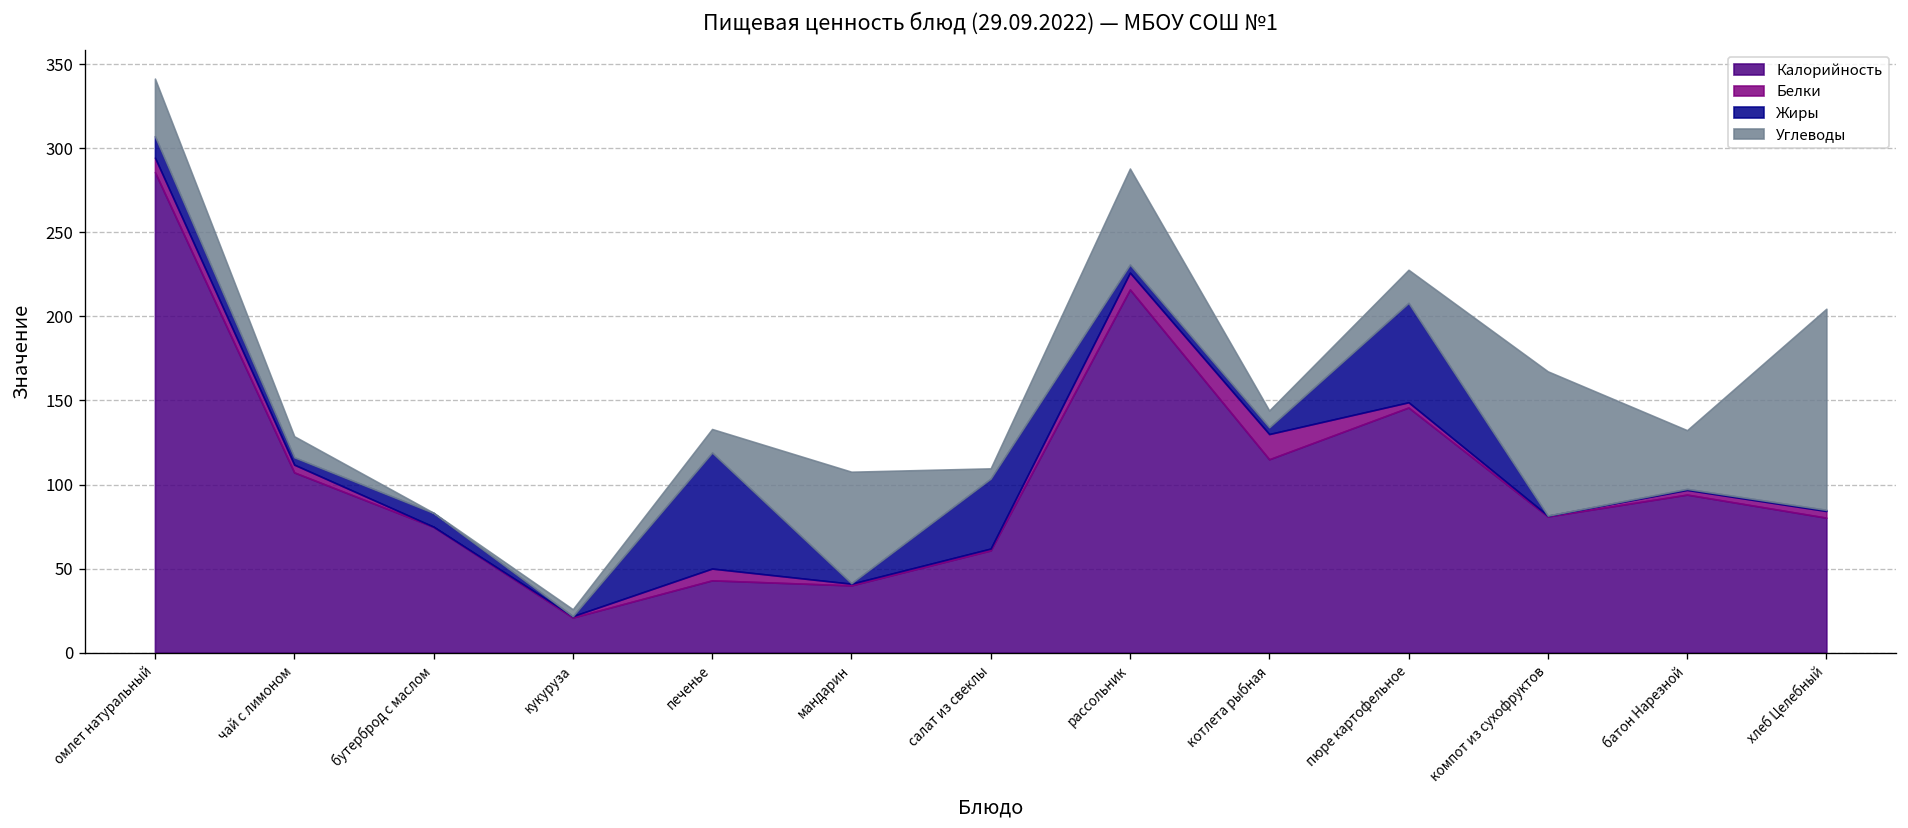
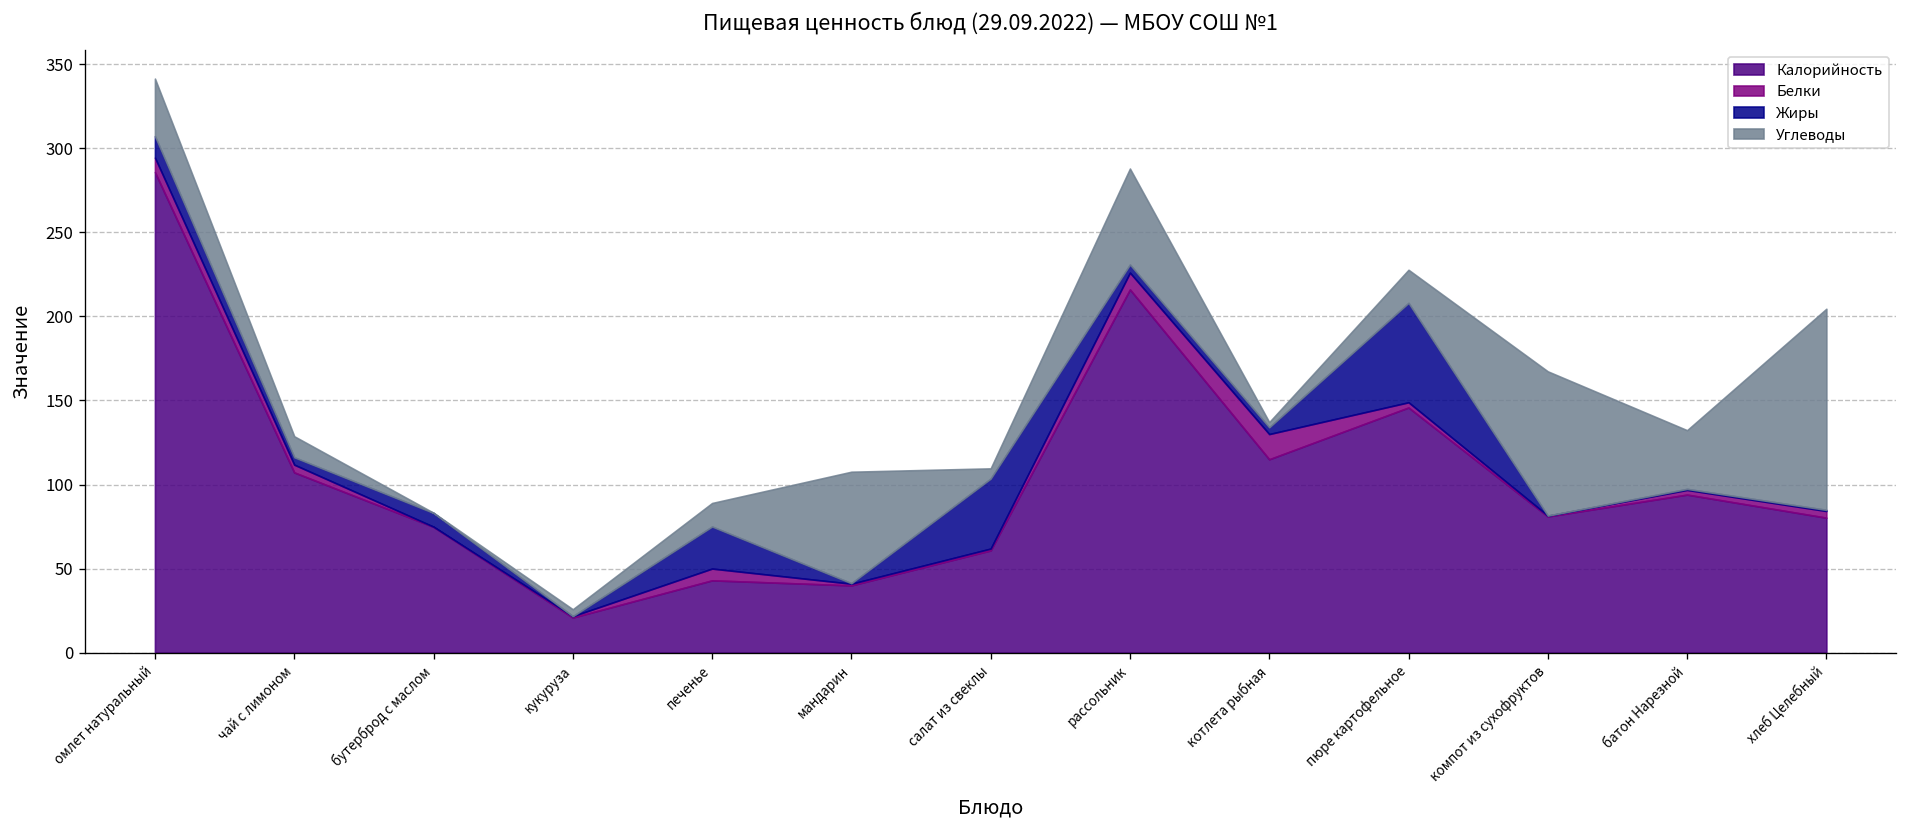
  {
    "Жиры": {
      "омлет натуральный": 13,
      "чай с лимоном": 4,
-     "печенье": 69,
+     "печенье": 25,
      "салат из свеклы": 42,
      "рассольник": 5,
      "котлета рыбная": 4,
      "пюре картофельное": 59
    },
    "Углеводы": {
      "омлет натуральный": 34,
      "чай с лимоном": 12,
      "кукуруза": 4,
      "печенье": 14,
      "мандарин": 66,
      "салат из свеклы": 6,
      "рассольник": 57,
-     "котлета рыбная": 10,
+     "котлета рыбная": 3,
      "пюре картофельное": 20,
      "компот из сухофруктов": 86,
      "батон Нарезной": 35,
      "хлеб Целебный": 120
    }
  }
